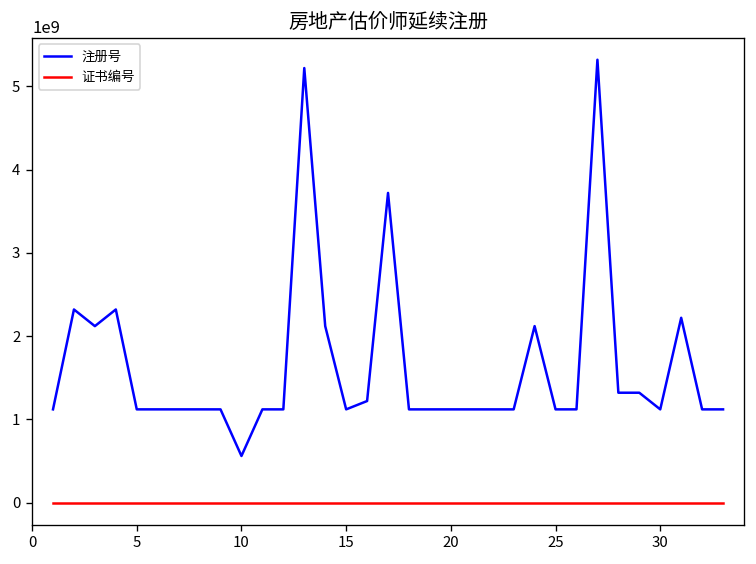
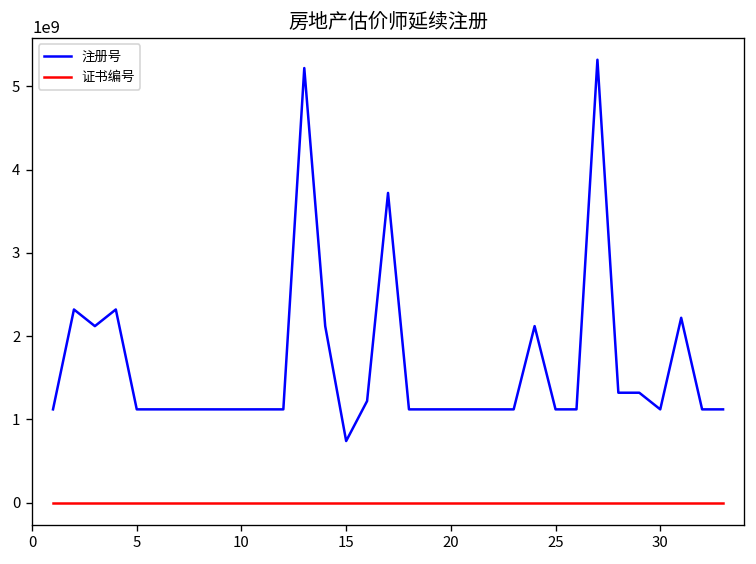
  {
    "注册号": {
      "5": 1100000000,
-     "10": 600000000,
-     "15": 1100000000,
+     "10": 1100000000,
+     "15": 700000000,
      "20": 1100000000,
      "25": 1100000000,
      "30": 1100000000
    },
    "证书编号": {
      "5": 0,
      "10": 0,
      "15": 0,
      "20": 0,
      "25": 0,
      "30": 0
    }
  }
